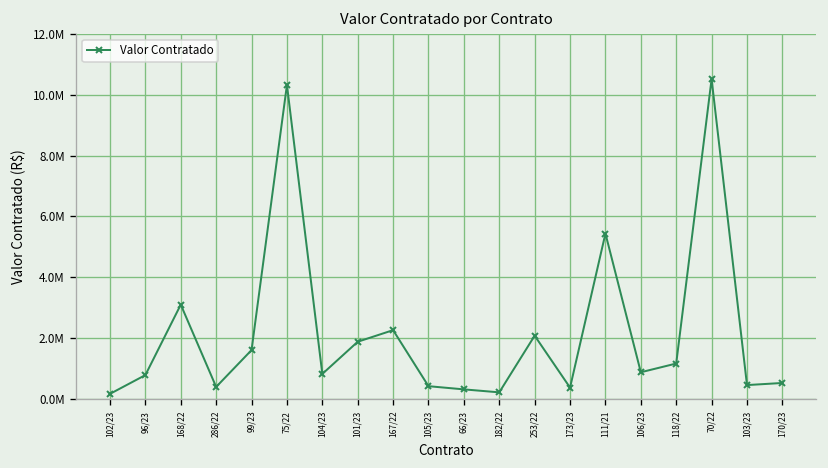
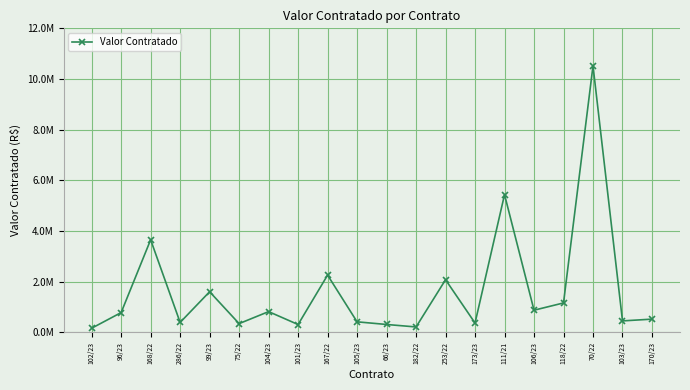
  {
    "102/23": 200000,
    "96/23": 800000,
-   "168/22": 3100000,
+   "168/22": 3700000,
    "286/22": 400000,
    "99/23": 1600000,
-   "75/22": 10300000,
+   "75/22": 300000,
    "104/23": 800000,
-   "101/23": 1900000,
+   "101/23": 300000,
    "167/22": 2300000,
    "105/23": 400000,
    "66/23": 300000,
    "182/22": 200000,
    "253/22": 2100000,
    "173/23": 400000,
    "111/21": 5400000,
    "106/23": 900000,
    "118/22": 1200000,
    "70/22": 10500000,
    "103/23": 500000,
    "170/23": 500000
  }
